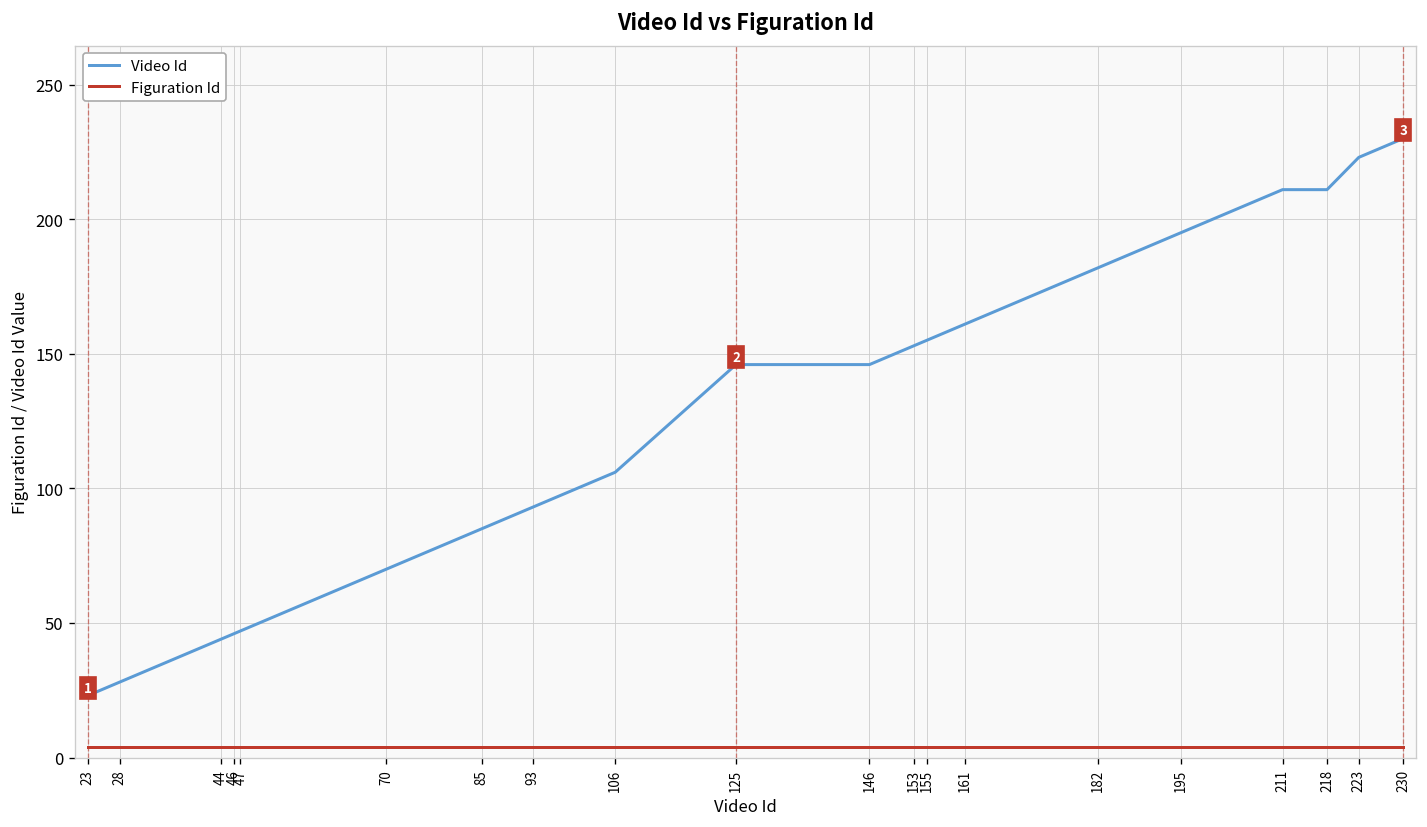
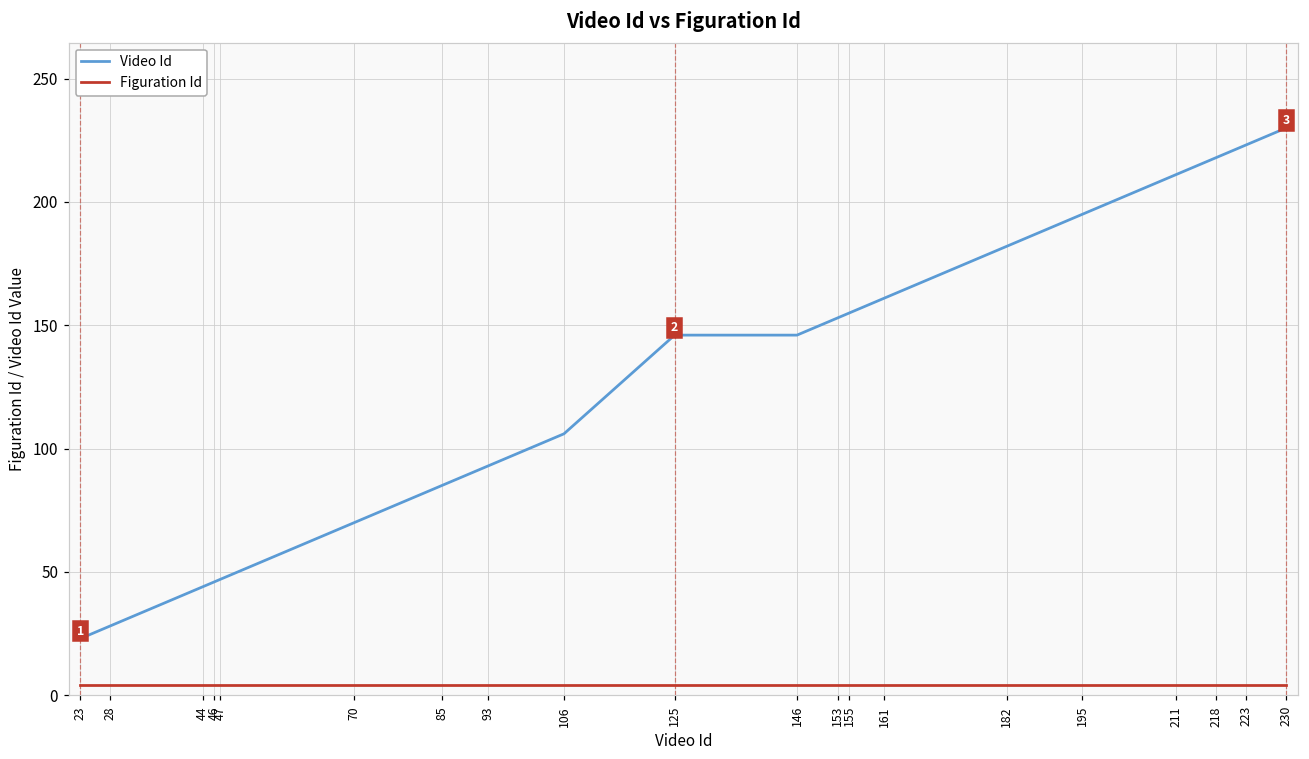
  {
    "Video Id": {
      "28": 28,
      "44": 44,
      "46": 46,
      "47": 47,
      "70": 70,
      "85": 85,
      "93": 93,
      "106": 106,
      "146": 146,
      "153": 153,
      "155": 155,
      "161": 161,
      "182": 182,
      "195": 195,
      "211": 211,
-     "218": 211,
+     "218": 218,
      "223": 223
    },
    "Figuration Id": {
      "23": 4,
      "28": 4,
      "44": 4,
      "46": 4,
      "47": 4,
      "70": 4,
      "85": 4,
      "93": 4,
      "106": 4,
      "125": 4,
      "146": 4,
      "153": 4,
      "155": 4,
      "161": 4,
      "182": 4,
      "195": 4,
      "211": 4,
      "218": 4,
      "223": 4,
      "230": 4
    }
  }
